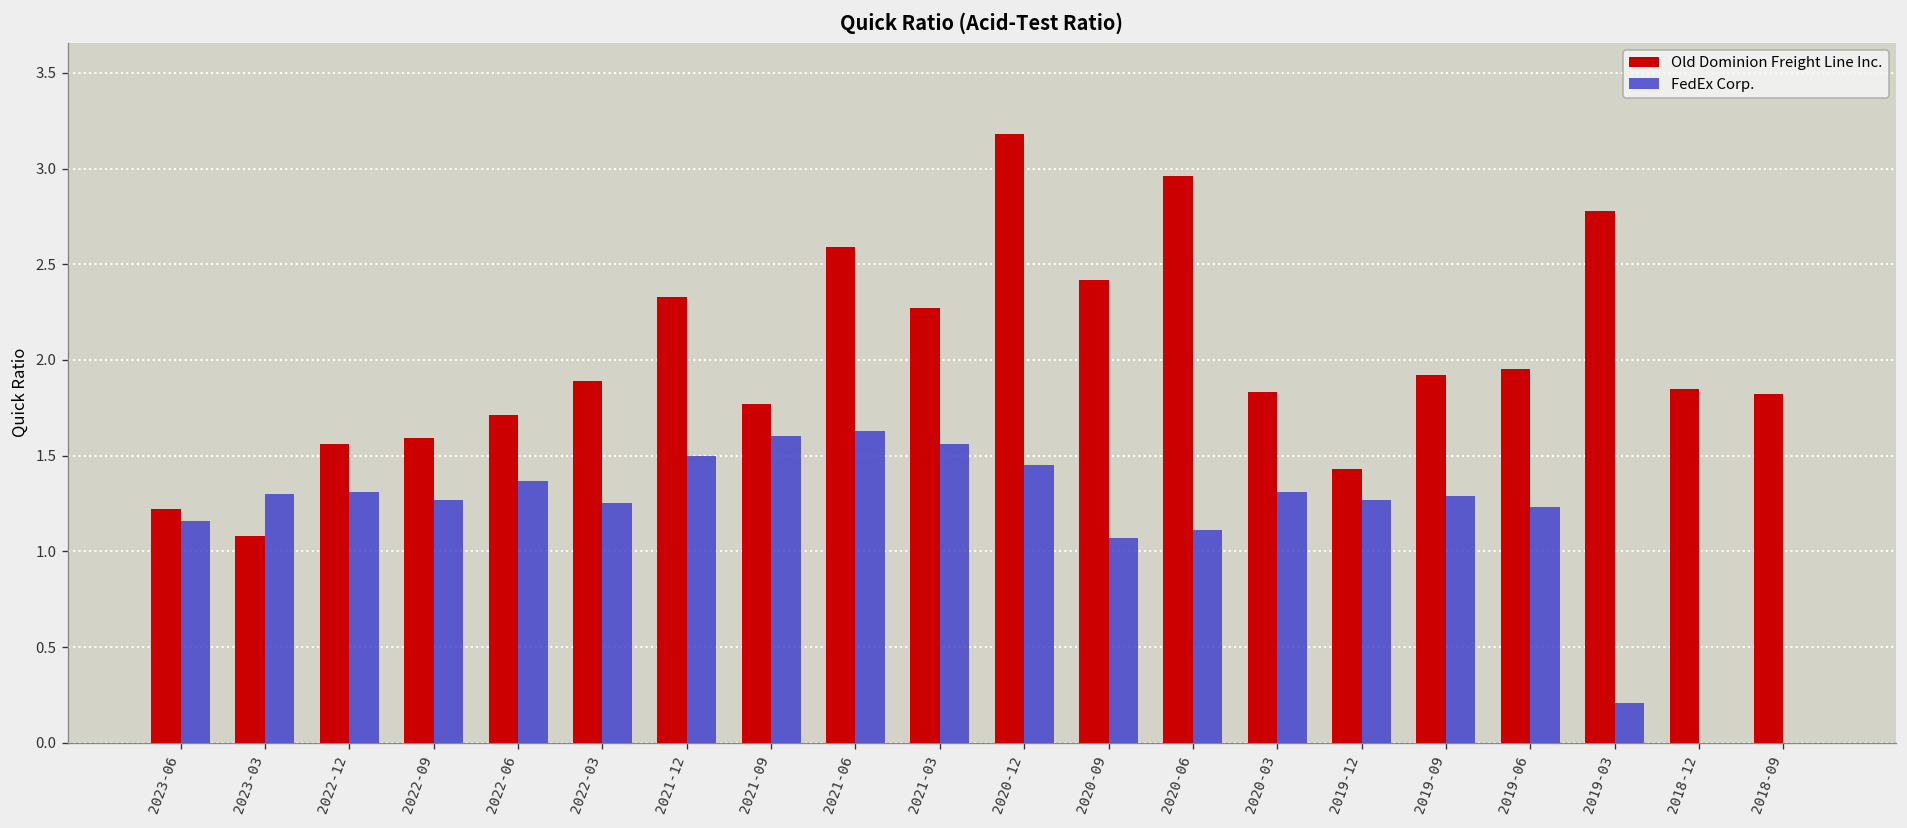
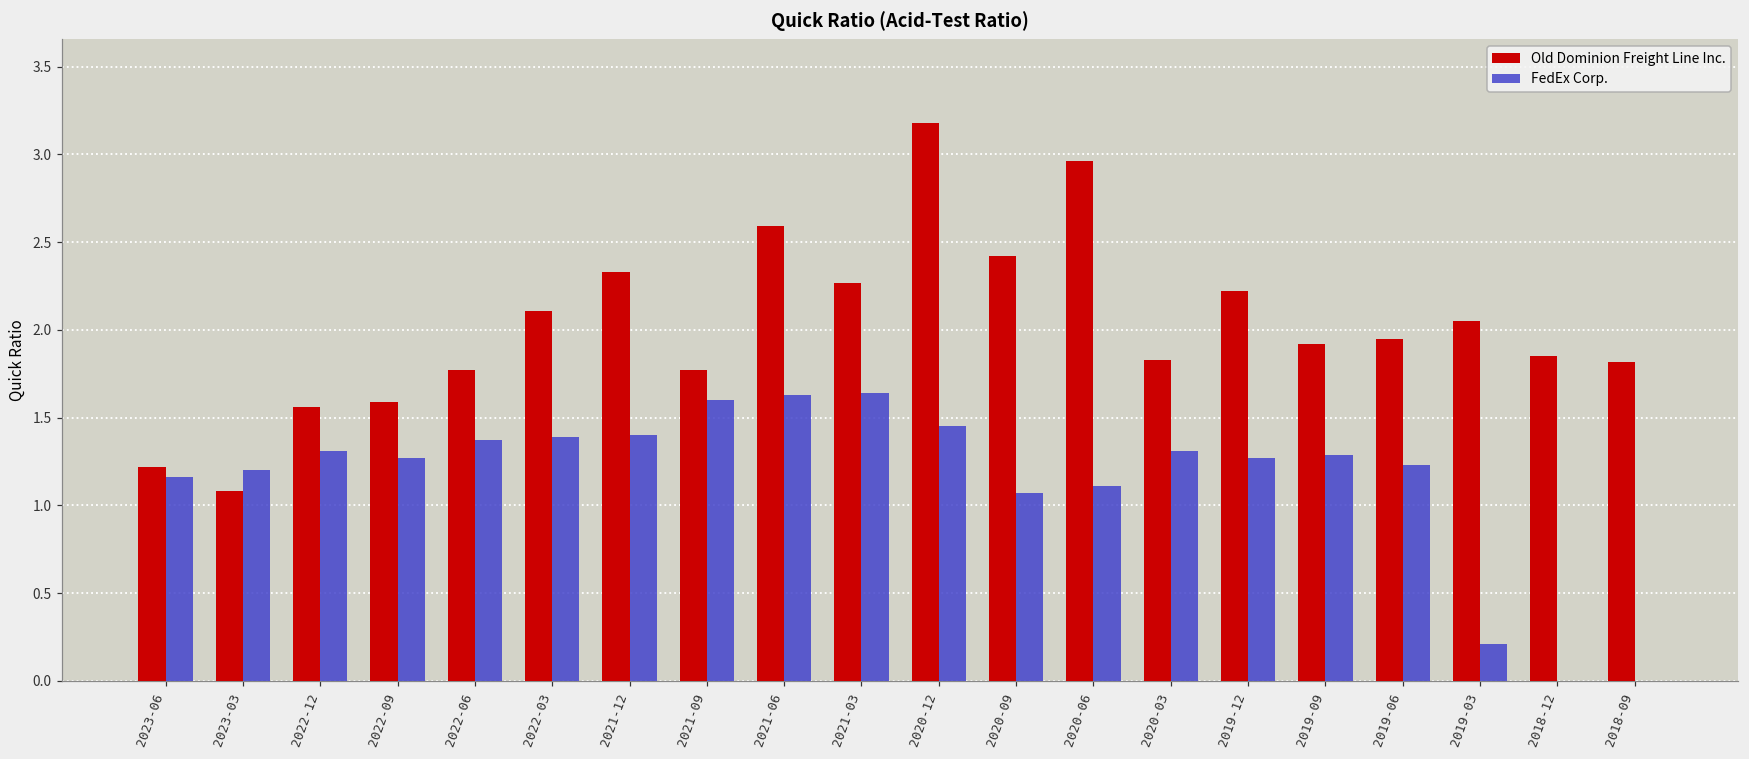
  {
    "Old Dominion Freight Line Inc.": {
      "2023-06": 1.22,
      "2023-03": 1.08,
      "2022-12": 1.56,
      "2022-09": 1.59,
-     "2022-06": 1.71,
-     "2022-03": 1.89,
+     "2022-06": 1.77,
+     "2022-03": 2.11,
      "2021-12": 2.33,
      "2021-09": 1.77,
      "2021-06": 2.59,
      "2021-03": 2.27,
      "2020-12": 3.18,
      "2020-09": 2.42,
      "2020-06": 2.96,
      "2020-03": 1.83,
-     "2019-12": 1.43,
+     "2019-12": 2.22,
      "2019-09": 1.92,
      "2019-06": 1.95,
-     "2019-03": 2.78,
+     "2019-03": 2.05,
      "2018-12": 1.85,
      "2018-09": 1.82
    },
    "FedEx Corp.": {
      "2023-06": 1.16,
-     "2023-03": 1.3,
+     "2023-03": 1.2,
      "2022-12": 1.31,
      "2022-09": 1.27,
      "2022-06": 1.37,
-     "2022-03": 1.25,
-     "2021-12": 1.5,
+     "2022-03": 1.39,
+     "2021-12": 1.4,
      "2021-09": 1.60,
      "2021-06": 1.63,
-     "2021-03": 1.56,
+     "2021-03": 1.64,
      "2020-12": 1.45,
      "2020-09": 1.07,
      "2020-06": 1.11,
      "2020-03": 1.31,
      "2019-12": 1.27,
      "2019-09": 1.29,
      "2019-06": 1.23,
      "2019-03": 0.21,
      "2018-12": 0.00,
      "2018-09": 0.00
    }
  }
